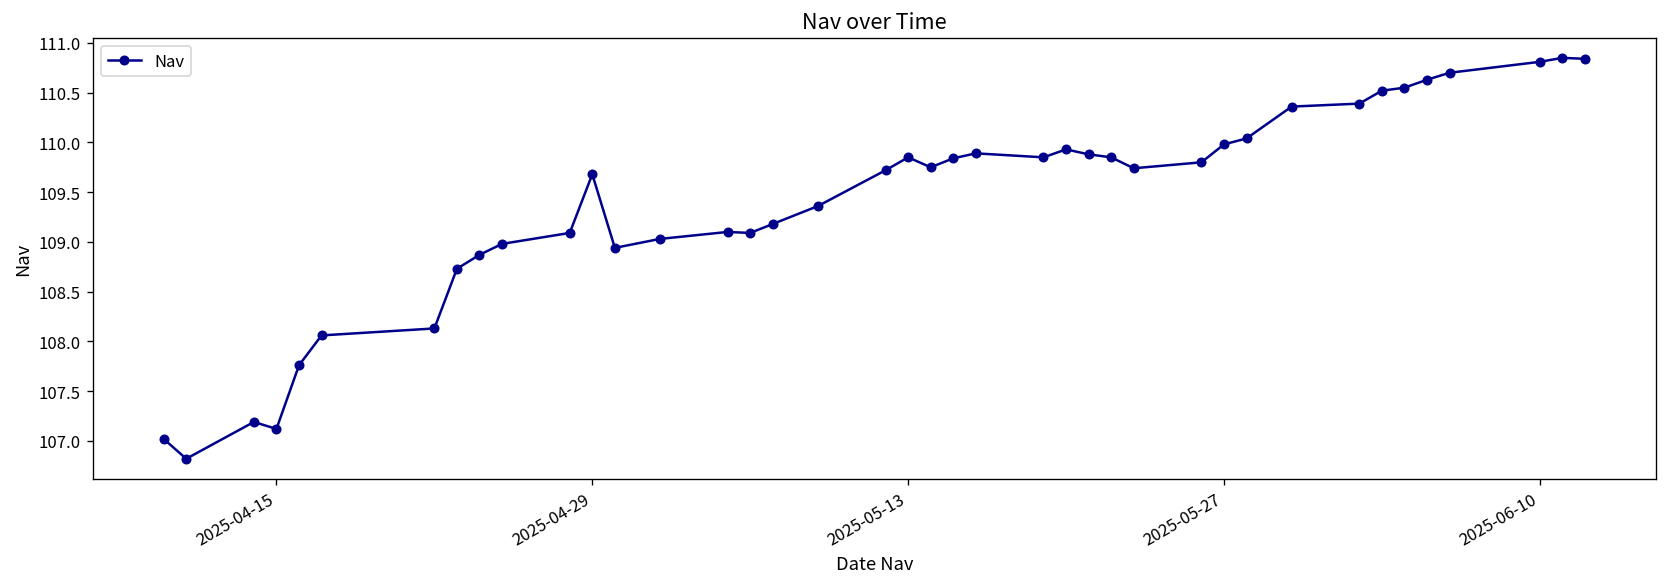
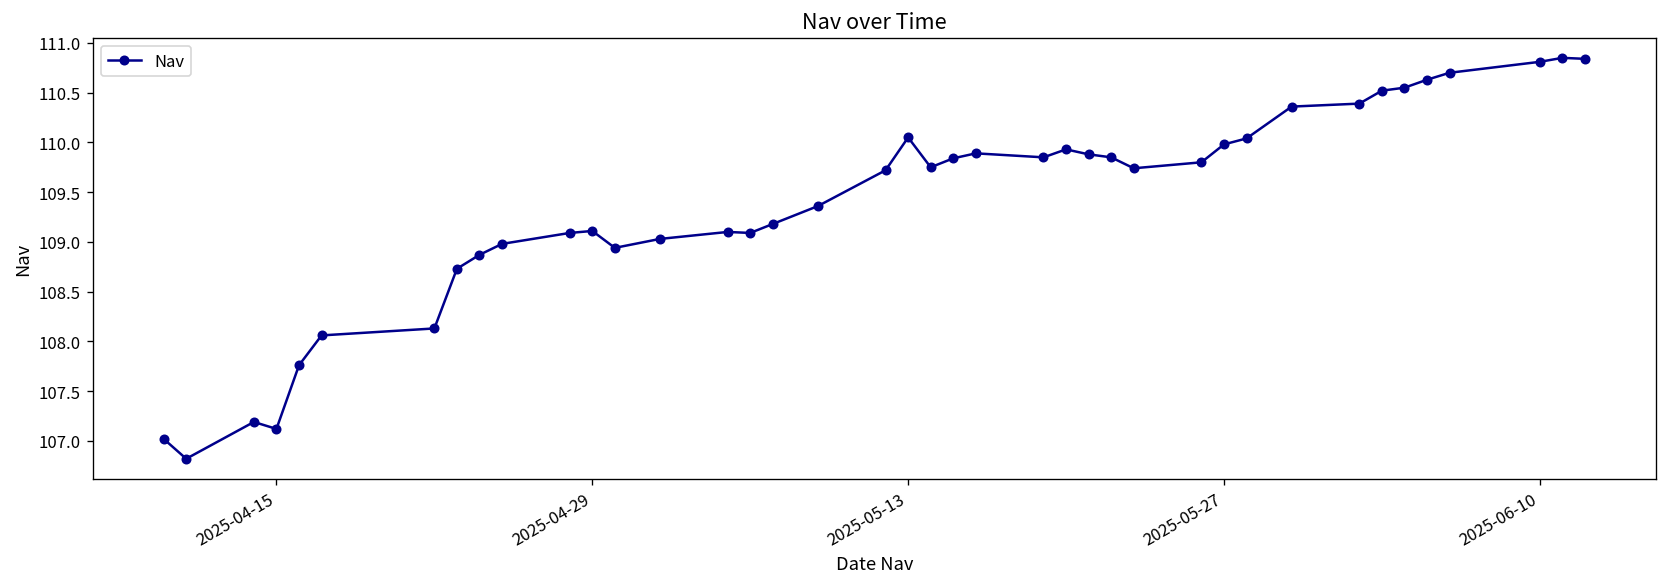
  {
    "2025-04-15": 107.1,
-   "2025-04-29": 109.7,
-   "2025-05-13": 109.9,
+   "2025-04-29": 109.1,
+   "2025-05-13": 110.1,
    "2025-05-27": 110.0,
    "2025-06-10": 110.8
  }
